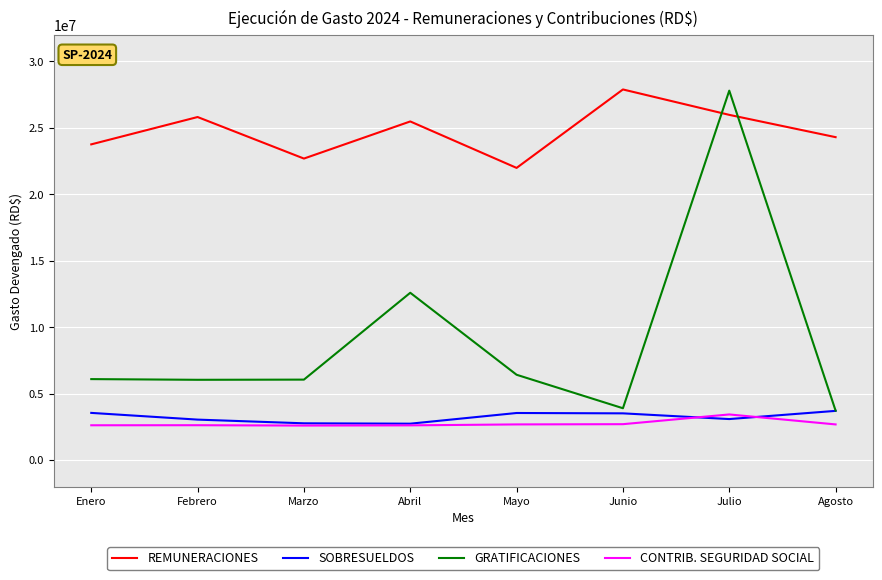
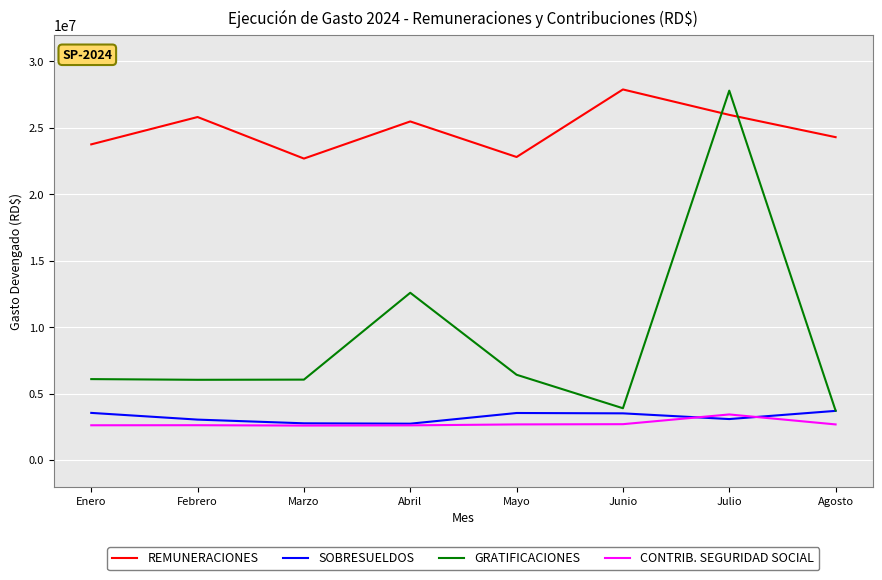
  {
    "REMUNERACIONES": {
      "Enero": 23700000,
      "Febrero": 25800000,
      "Marzo": 22700000,
      "Abril": 25500000,
-     "Mayo": 22000000,
+     "Mayo": 22800000,
      "Junio": 27900000,
      "Julio": 26000000,
      "Agosto": 24300000
    },
    "SOBRESUELDOS": {
      "Enero": 3500000,
      "Febrero": 3000000,
      "Mayo": 3500000,
      "Junio": 3500000,
      "Julio": 3100000
    },
    "GRATIFICACIONES": {
      "Enero": 6100000,
      "Febrero": 6000000,
      "Marzo": 6000000,
      "Abril": 12600000,
      "Mayo": 6400000,
      "Junio": 3900000,
      "Julio": 27800000
    },
    "CONTRIB. SEGURIDAD SOCIAL": {
      "Enero": 2600000,
      "Febrero": 2600000,
      "Mayo": 2700000,
      "Junio": 2700000,
      "Julio": 3400000,
      "Agosto": 2700000
    }
  }
